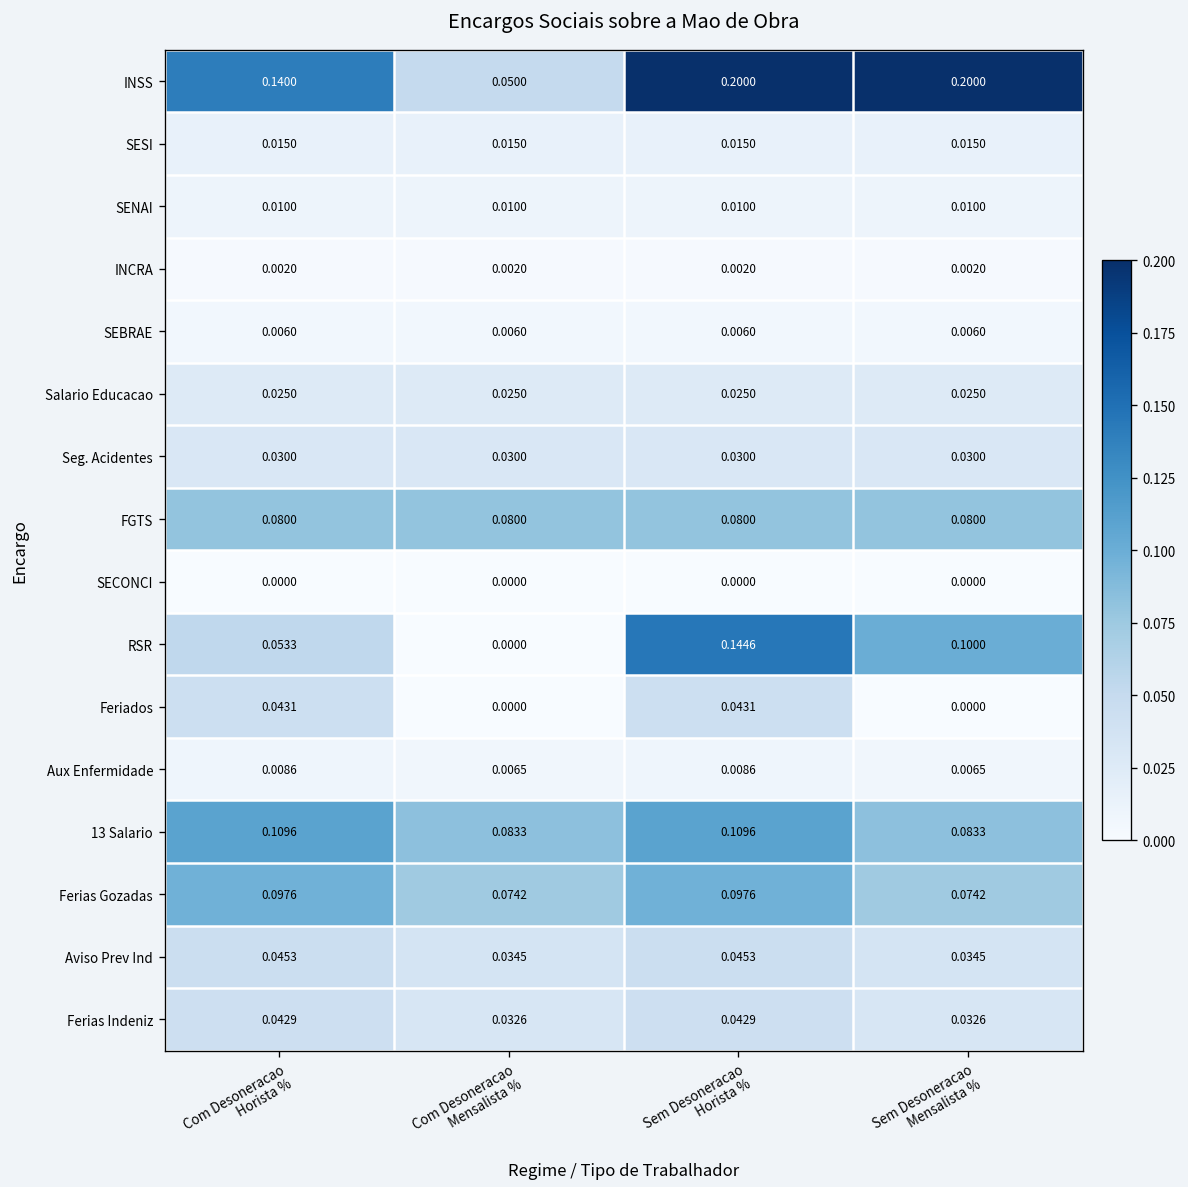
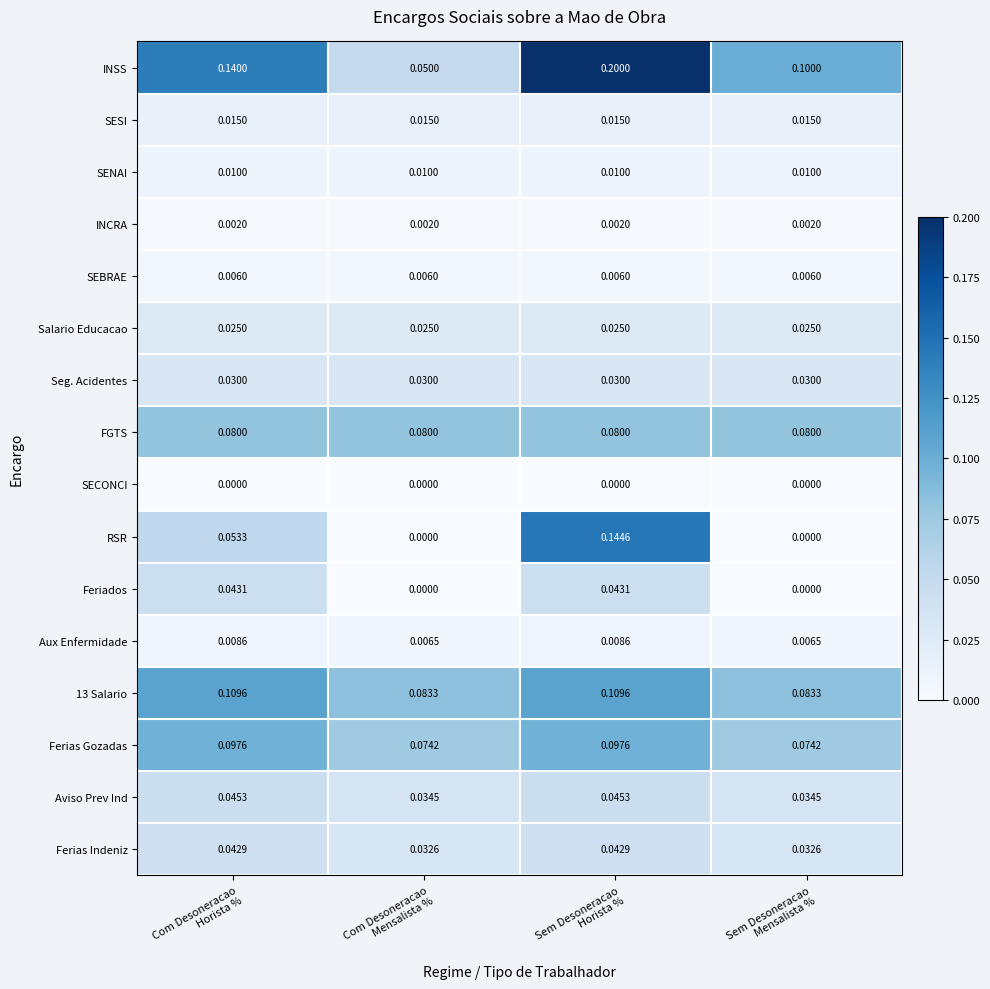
  {
    "INSS": {
      "Com Desoneracao Horista %": 0.1400,
      "Com Desoneracao Mensalista %": 0.0500,
      "Sem Desoneracao Horista %": 0.2000,
-     "Sem Desoneracao Mensalista %": 0.2000
+     "Sem Desoneracao Mensalista %": 0.1000
    },
    "SESI": {
      "Com Desoneracao Horista %": 0.0150,
      "Com Desoneracao Mensalista %": 0.0150,
      "Sem Desoneracao Horista %": 0.0150,
      "Sem Desoneracao Mensalista %": 0.0150
    },
    "SENAI": {
      "Com Desoneracao Horista %": 0.0100,
      "Com Desoneracao Mensalista %": 0.0100,
      "Sem Desoneracao Horista %": 0.0100,
      "Sem Desoneracao Mensalista %": 0.0100
    },
    "INCRA": {
      "Com Desoneracao Horista %": 0.0020,
      "Com Desoneracao Mensalista %": 0.0020,
      "Sem Desoneracao Horista %": 0.0020,
      "Sem Desoneracao Mensalista %": 0.0020
    },
    "SEBRAE": {
      "Com Desoneracao Horista %": 0.0060,
      "Com Desoneracao Mensalista %": 0.0060,
      "Sem Desoneracao Horista %": 0.0060,
      "Sem Desoneracao Mensalista %": 0.0060
    },
    "Salario Educacao": {
      "Com Desoneracao Horista %": 0.0250,
      "Com Desoneracao Mensalista %": 0.0250,
      "Sem Desoneracao Horista %": 0.0250,
      "Sem Desoneracao Mensalista %": 0.0250
    },
    "Seg. Acidentes": {
      "Com Desoneracao Horista %": 0.0300,
      "Com Desoneracao Mensalista %": 0.0300,
      "Sem Desoneracao Horista %": 0.0300,
      "Sem Desoneracao Mensalista %": 0.0300
    },
    "FGTS": {
      "Com Desoneracao Horista %": 0.0800,
      "Com Desoneracao Mensalista %": 0.0800,
      "Sem Desoneracao Horista %": 0.0800,
      "Sem Desoneracao Mensalista %": 0.0800
    },
    "SECONCI": {
      "Com Desoneracao Horista %": 0.0000,
      "Com Desoneracao Mensalista %": 0.0000,
      "Sem Desoneracao Horista %": 0.0000,
      "Sem Desoneracao Mensalista %": 0.0000
    },
    "RSR": {
      "Com Desoneracao Horista %": 0.0533,
      "Com Desoneracao Mensalista %": 0.0000,
      "Sem Desoneracao Horista %": 0.1446,
-     "Sem Desoneracao Mensalista %": 0.1000
+     "Sem Desoneracao Mensalista %": 0.0000
    },
    "Feriados": {
      "Com Desoneracao Horista %": 0.0431,
      "Com Desoneracao Mensalista %": 0.0000,
      "Sem Desoneracao Horista %": 0.0431,
      "Sem Desoneracao Mensalista %": 0.0000
    },
    "Aux Enfermidade": {
      "Com Desoneracao Horista %": 0.0086,
      "Com Desoneracao Mensalista %": 0.0065,
      "Sem Desoneracao Horista %": 0.0086,
      "Sem Desoneracao Mensalista %": 0.0065
    },
    "13 Salario": {
      "Com Desoneracao Horista %": 0.1096,
      "Com Desoneracao Mensalista %": 0.0833,
      "Sem Desoneracao Horista %": 0.1096,
      "Sem Desoneracao Mensalista %": 0.0833
    },
    "Ferias Gozadas": {
      "Com Desoneracao Horista %": 0.0976,
      "Com Desoneracao Mensalista %": 0.0742,
      "Sem Desoneracao Horista %": 0.0976,
      "Sem Desoneracao Mensalista %": 0.0742
    },
    "Aviso Prev Ind": {
      "Com Desoneracao Horista %": 0.0453,
      "Com Desoneracao Mensalista %": 0.0345,
      "Sem Desoneracao Horista %": 0.0453,
      "Sem Desoneracao Mensalista %": 0.0345
    },
    "Ferias Indeniz": {
      "Com Desoneracao Horista %": 0.0429,
      "Com Desoneracao Mensalista %": 0.0326,
      "Sem Desoneracao Horista %": 0.0429,
      "Sem Desoneracao Mensalista %": 0.0326
    }
  }
